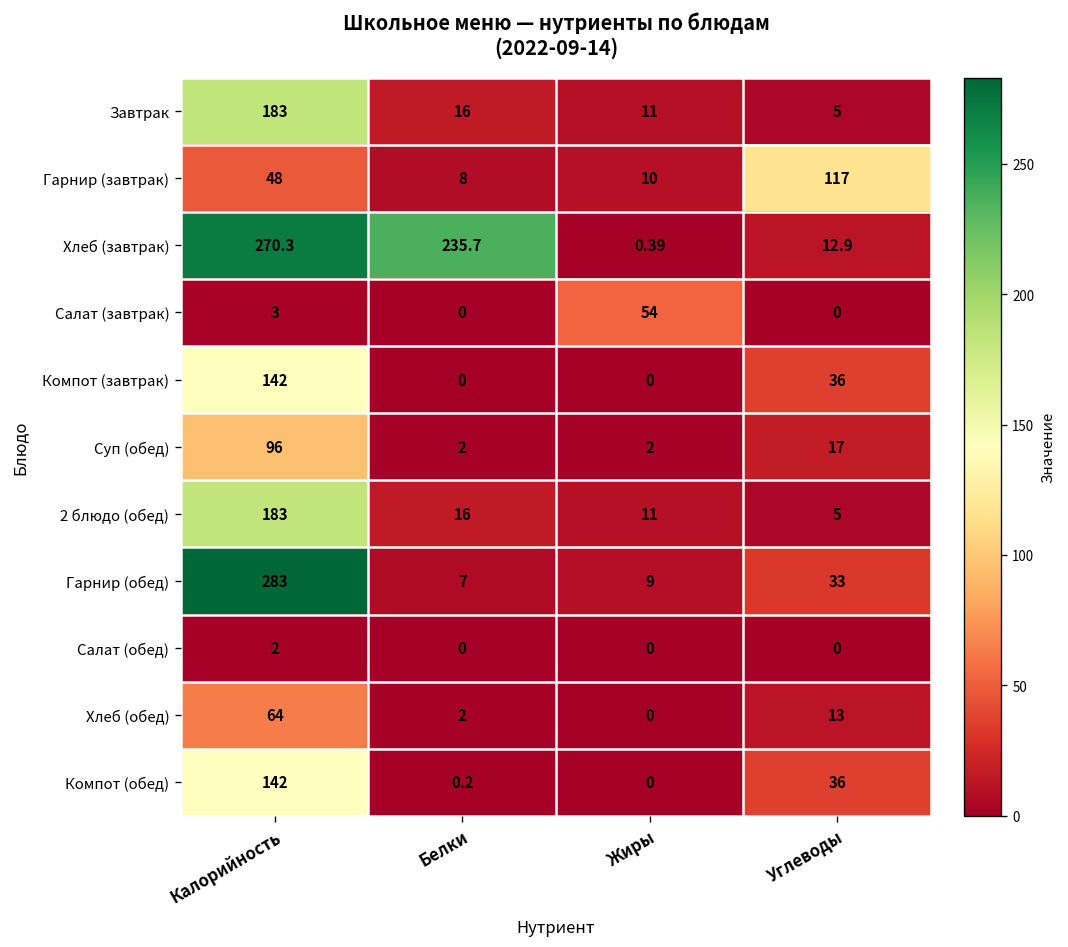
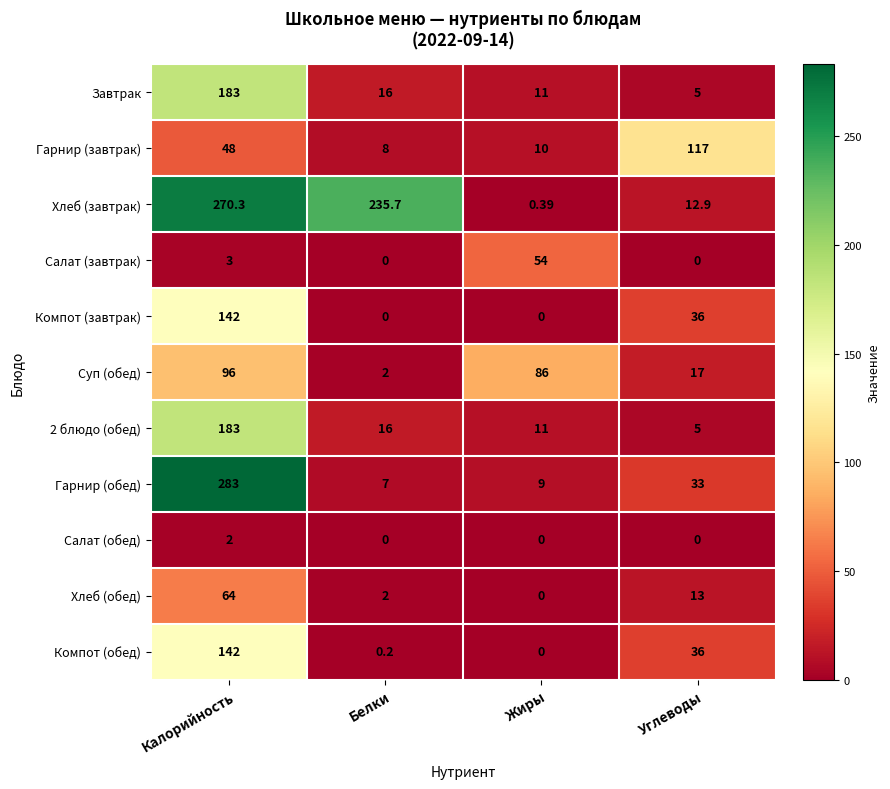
  {
    "Завтрак": {
      "Калорийность": 183,
      "Белки": 16,
      "Жиры": 11,
      "Углеводы": 5
    },
    "Гарнир (завтрак)": {
      "Калорийность": 48,
      "Белки": 8,
      "Жиры": 10,
      "Углеводы": 117
    },
    "Хлеб (завтрак)": {
      "Калорийность": 270.3,
      "Белки": 235.7,
      "Жиры": 0.39,
      "Углеводы": 12.9
    },
    "Салат (завтрак)": {
      "Калорийность": 3,
      "Белки": 0,
      "Жиры": 54,
      "Углеводы": 0
    },
    "Компот (завтрак)": {
      "Калорийность": 142,
      "Белки": 0,
      "Жиры": 0,
      "Углеводы": 36
    },
    "Суп (обед)": {
      "Калорийность": 96,
      "Белки": 2,
-     "Жиры": 2,
+     "Жиры": 86,
      "Углеводы": 17
    },
    "2 блюдо (обед)": {
      "Калорийность": 183,
      "Белки": 16,
      "Жиры": 11,
      "Углеводы": 5
    },
    "Гарнир (обед)": {
      "Калорийность": 283,
      "Белки": 7,
      "Жиры": 9,
      "Углеводы": 33
    },
    "Салат (обед)": {
      "Калорийность": 2,
      "Белки": 0,
      "Жиры": 0,
      "Углеводы": 0
    },
    "Хлеб (обед)": {
      "Калорийность": 64,
      "Белки": 2,
      "Жиры": 0,
      "Углеводы": 13
    },
    "Компот (обед)": {
      "Калорийность": 142,
      "Белки": 0.2,
      "Жиры": 0,
      "Углеводы": 36
    }
  }
